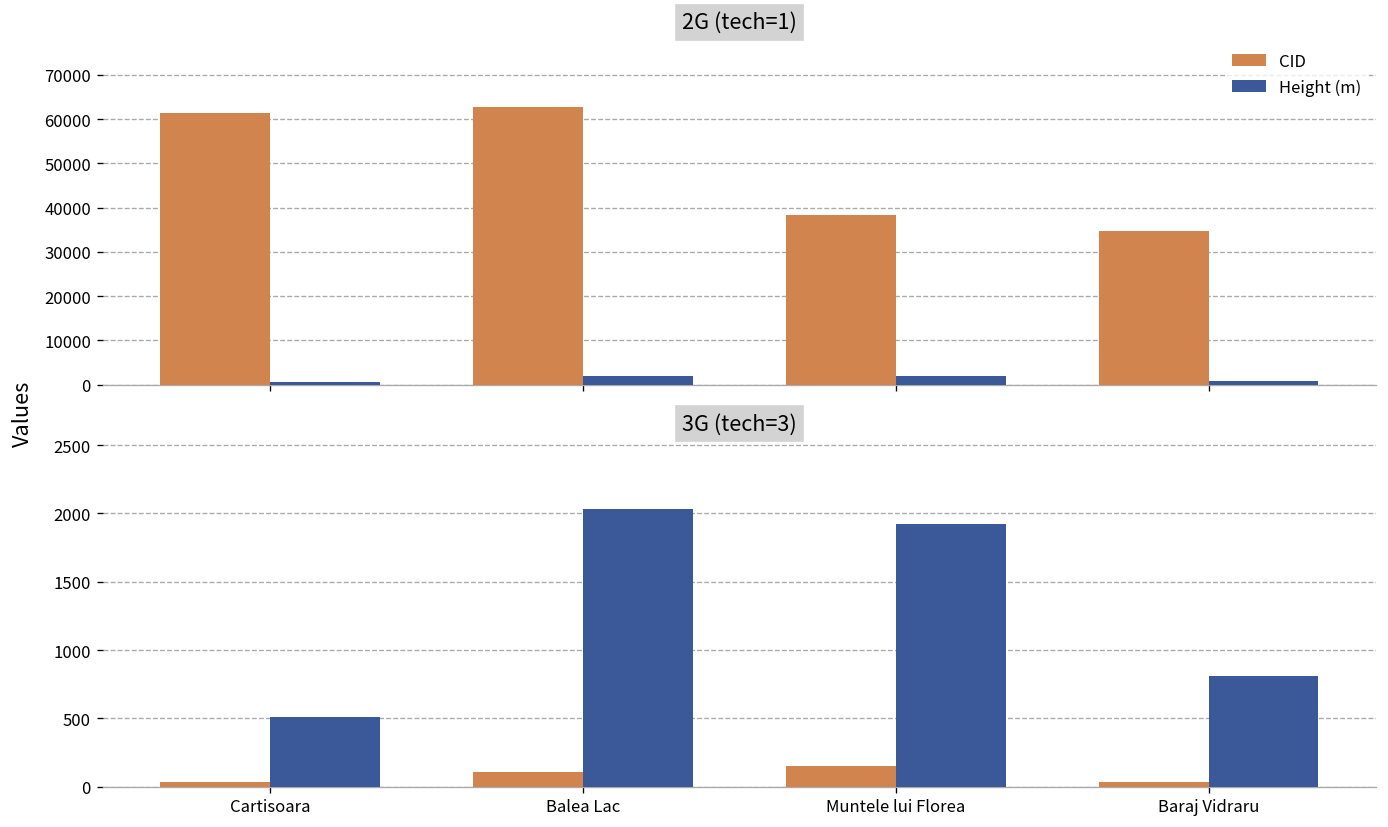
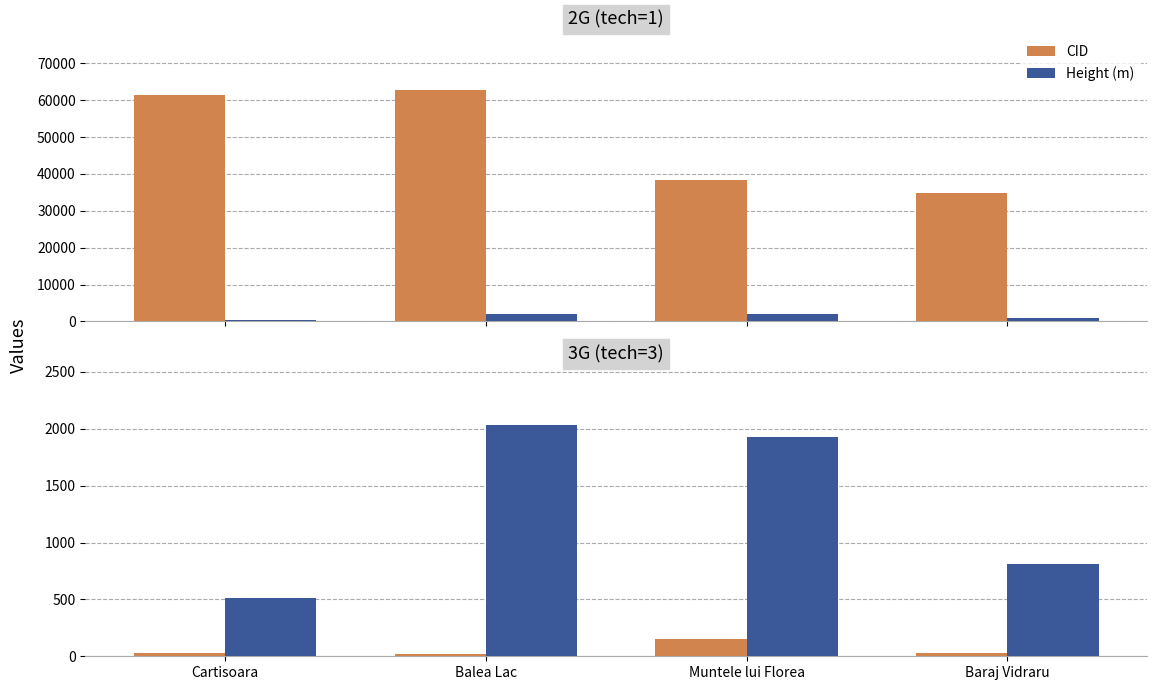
  {
    "3G (tech=3)": {
      "CID": {
        "Cartisoara": 30,
-       "Balea Lac": 110,
+       "Balea Lac": 20,
        "Muntele lui Florea": 150,
        "Baraj Vidraru": 30
      },
      "Height (m)": {
        "Cartisoara": 510,
        "Balea Lac": 2030,
        "Muntele lui Florea": 1930,
        "Baraj Vidraru": 810
      }
    }
  }
